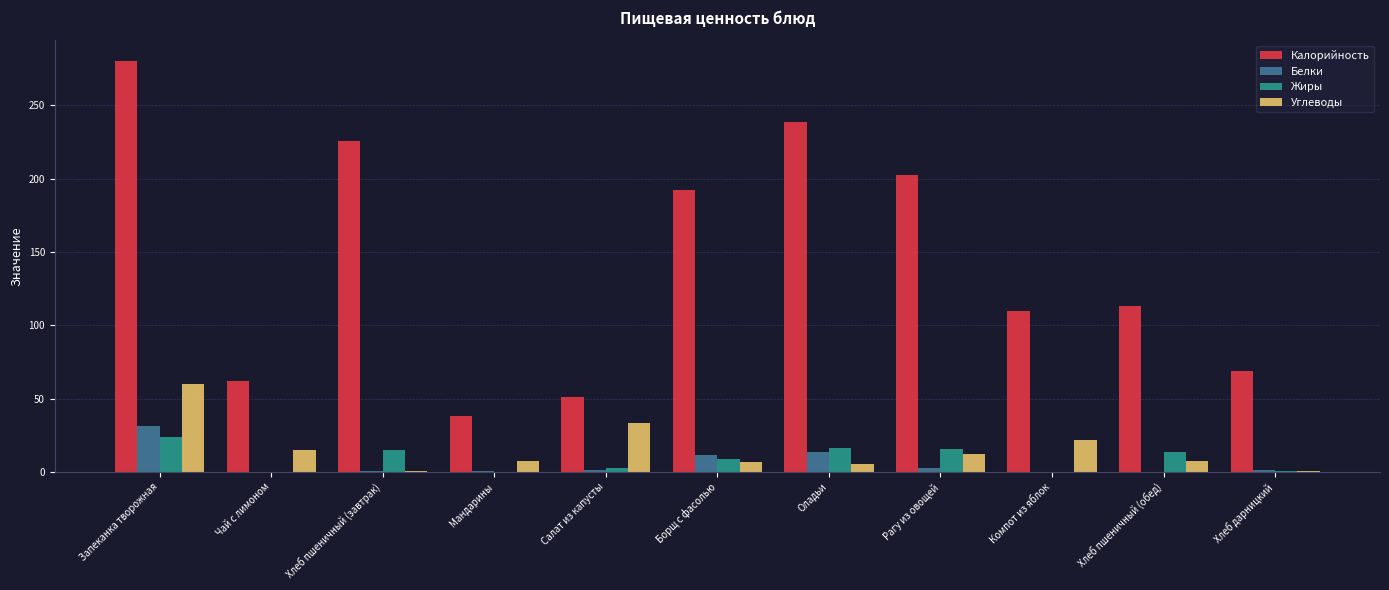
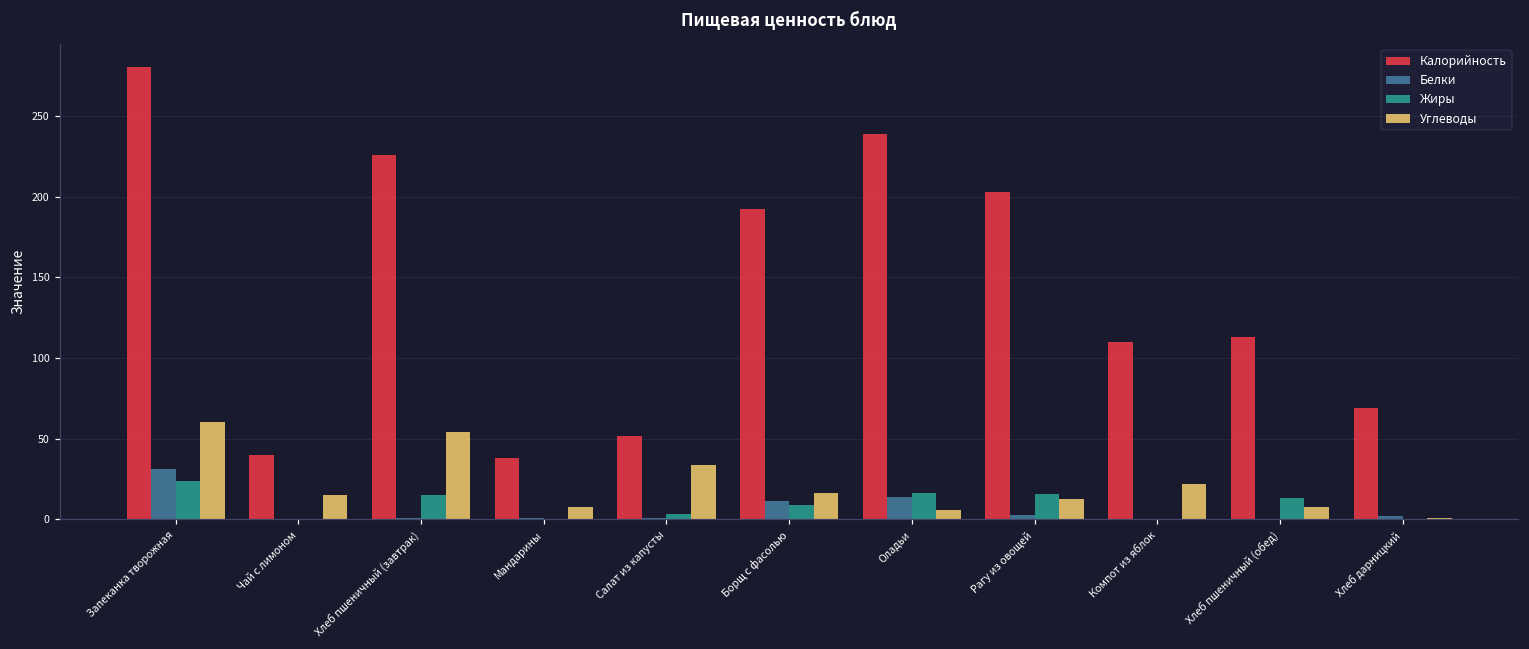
  {
    "Калорийность": {
      "Запеканка творожная": 281,
-     "Чай с лимоном": 62,
+     "Чай с лимоном": 40,
      "Хлеб пшеничный (завтрак)": 226,
      "Мандарины": 38,
      "Салат из капусты": 51,
      "Борщ с фасолью": 193,
      "Оладьи": 239,
      "Рагу из овощей": 203,
      "Компот из яблок": 110,
      "Хлеб пшеничный (обед)": 113,
      "Хлеб дарницкий": 69
    },
    "Углеводы": {
      "Запеканка творожная": 60,
      "Чай с лимоном": 15,
-     "Хлеб пшеничный (завтрак)": 1,
+     "Хлеб пшеничный (завтрак)": 54,
      "Мандарины": 8,
      "Салат из капусты": 33,
-     "Борщ с фасолью": 6,
+     "Борщ с фасолью": 17,
      "Оладьи": 6,
      "Рагу из овощей": 12,
      "Компот из яблок": 22,
      "Хлеб пшеничный (обед)": 7
    }
  }
